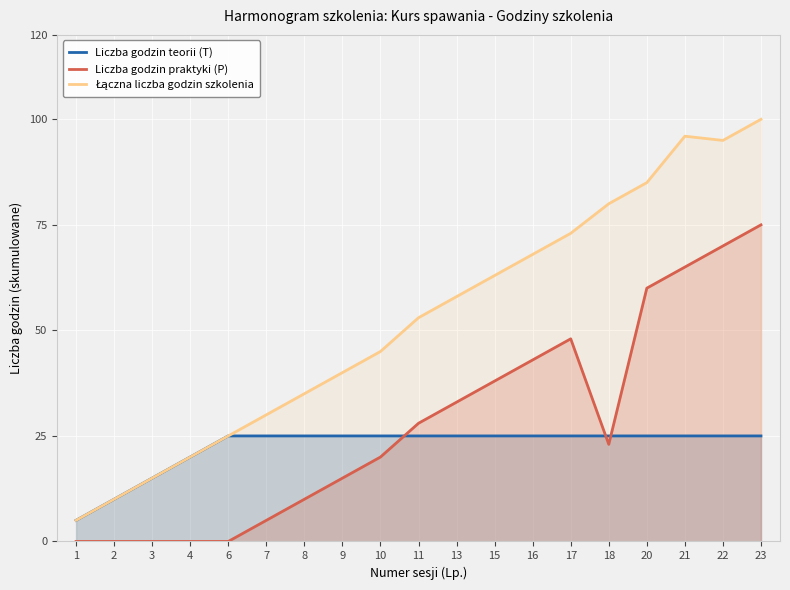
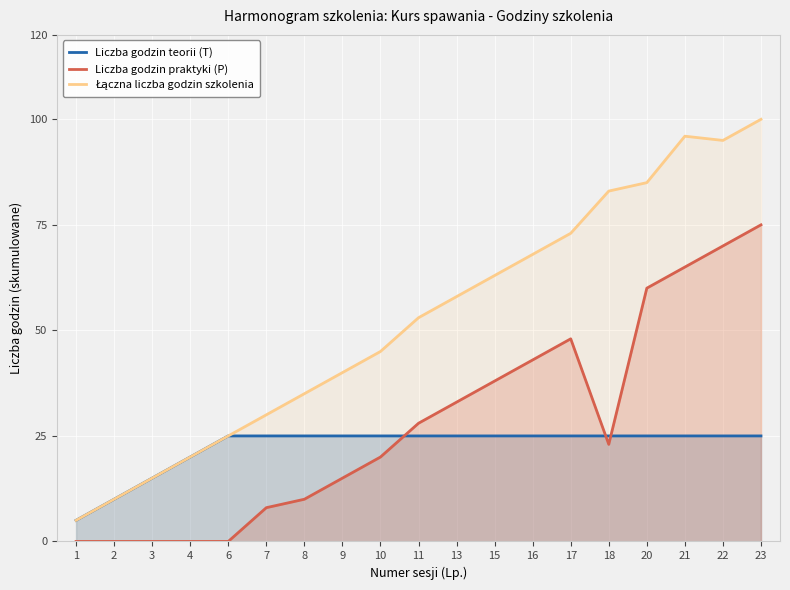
  {
    "Liczba godzin teorii (T)": {
      "7": 25,
      "8": 25,
      "9": 25,
      "10": 25,
      "11": 25,
      "13": 25,
      "15": 25,
      "16": 25,
      "17": 25,
      "18": 25,
      "20": 25,
      "21": 25,
      "22": 25,
      "23": 25
    },
    "Liczba godzin praktyki (P)": {
      "1": 0,
      "2": 0,
      "3": 0,
      "4": 0,
      "6": 0,
-     "7": 5,
+     "7": 8,
      "8": 10,
      "9": 15,
      "10": 20,
      "11": 28,
      "13": 33,
      "15": 38,
      "16": 43,
      "17": 48,
      "18": 23,
      "20": 60,
      "21": 65,
      "22": 70,
      "23": 75
    },
    "Łączna liczba godzin szkolenia": {
      "7": 30,
      "8": 35,
      "9": 40,
      "10": 45,
      "11": 53,
      "13": 58,
      "15": 63,
      "16": 68,
      "17": 73,
-     "18": 80,
+     "18": 83,
      "20": 85,
      "21": 96,
      "22": 95,
      "23": 100
    }
  }
